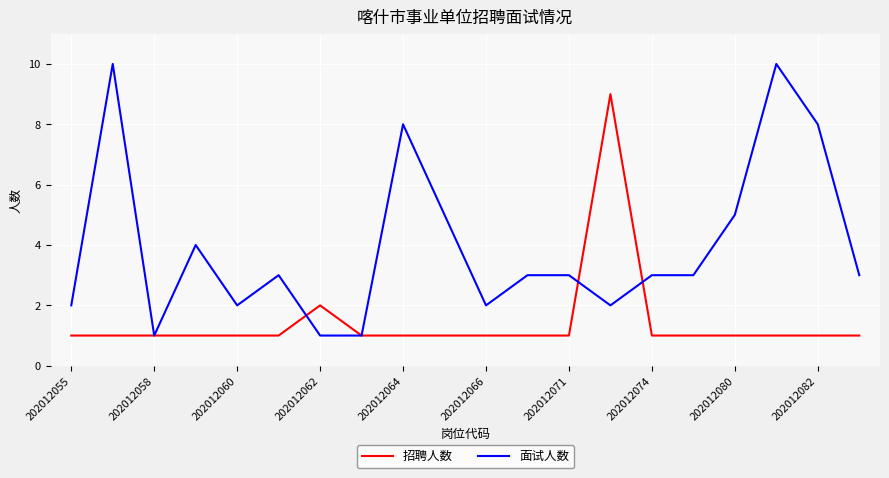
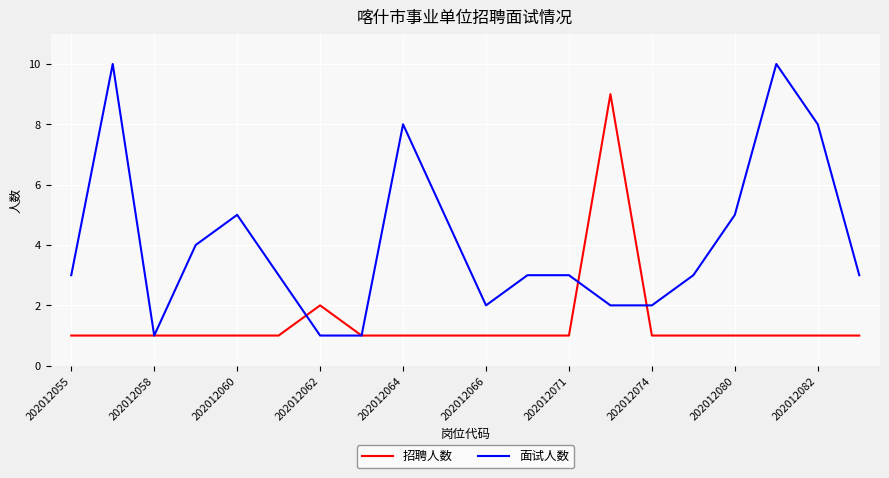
  {
    "招聘人数": {
      "202012055": 1,
      "202012060": 1,
      "202012062": 2,
      "202012064": 1,
      "202012066": 1,
      "202012071": 1,
      "202012074": 1,
      "202012080": 1,
      "202012082": 1
    },
    "面试人数": {
-     "202012055": 2,
-     "202012060": 2,
+     "202012055": 3,
+     "202012060": 5,
      "202012062": 1,
      "202012064": 8,
      "202012066": 2,
      "202012071": 3,
-     "202012074": 3,
+     "202012074": 2,
      "202012080": 5,
      "202012082": 8
    }
  }
